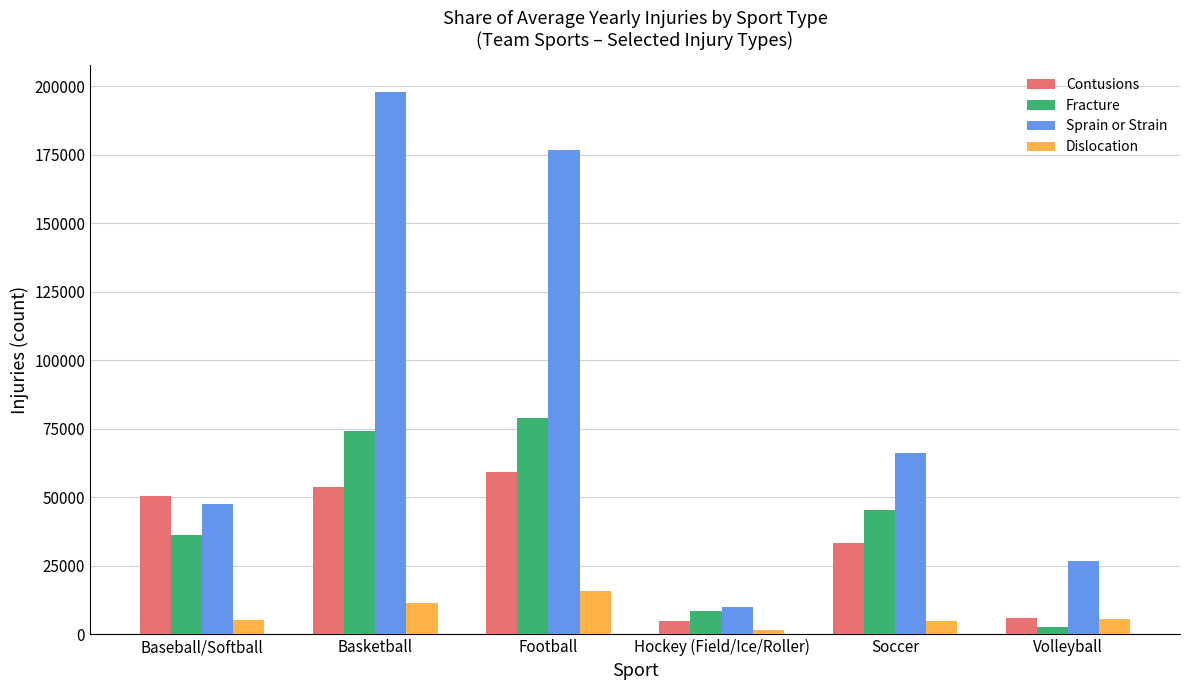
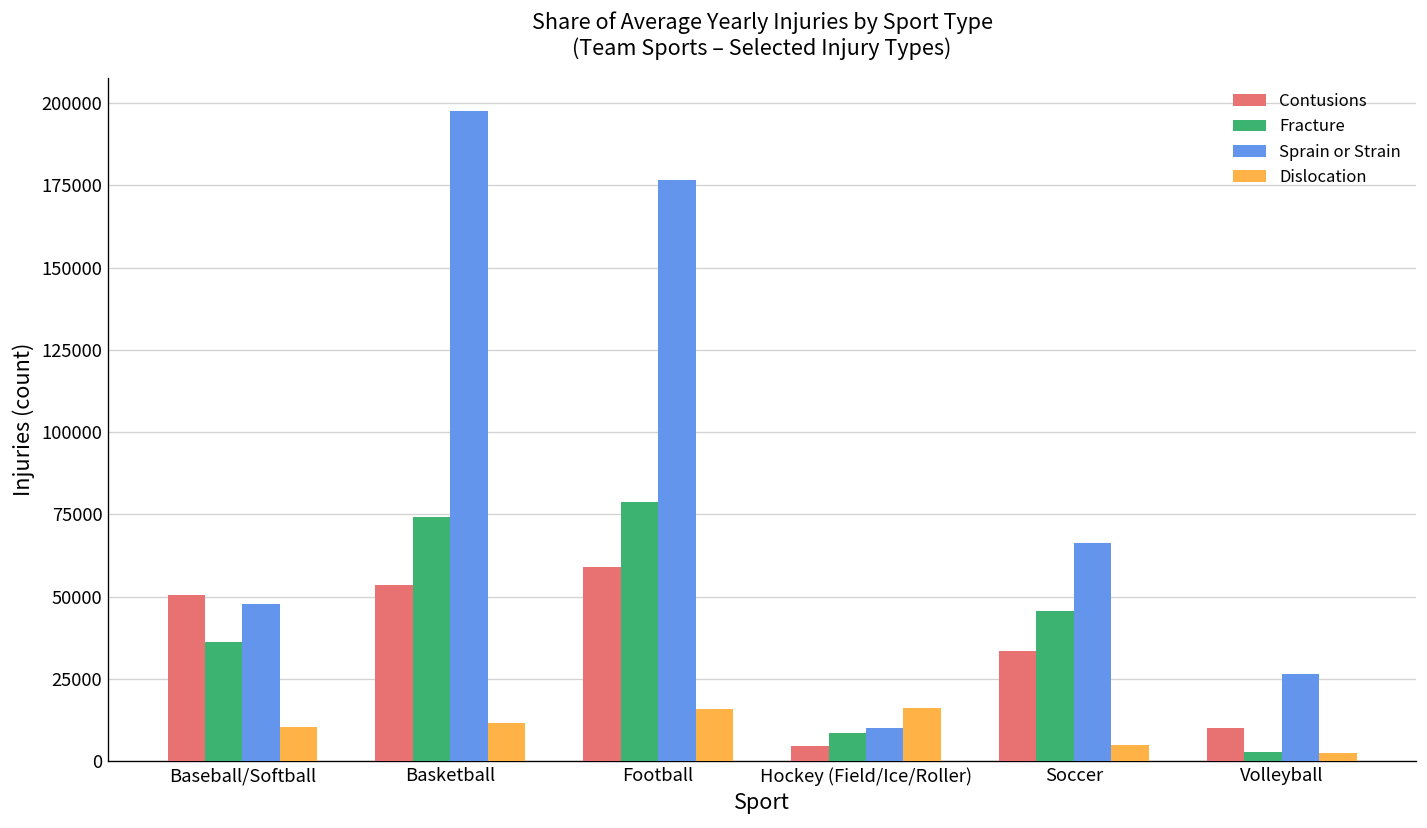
  {
    "Contusions": {
      "Baseball/Softball": 51000,
      "Basketball": 54000,
      "Football": 59000,
      "Hockey (Field/Ice/Roller)": 5000,
      "Soccer": 33000,
-     "Volleyball": 6000
+     "Volleyball": 10000
    },
    "Fracture": {
      "Baseball/Softball": 36000,
      "Basketball": 74000,
      "Football": 79000,
      "Hockey (Field/Ice/Roller)": 9000,
      "Soccer": 46000,
      "Volleyball": 3000
    },
    "Sprain or Strain": {
      "Baseball/Softball": 48000,
      "Basketball": 198000,
      "Football": 177000,
      "Hockey (Field/Ice/Roller)": 10000,
      "Soccer": 66000,
      "Volleyball": 27000
    },
    "Dislocation": {
-     "Baseball/Softball": 5000,
+     "Baseball/Softball": 10000,
      "Basketball": 12000,
      "Football": 16000,
-     "Hockey (Field/Ice/Roller)": 2000,
+     "Hockey (Field/Ice/Roller)": 16000,
      "Soccer": 5000,
-     "Volleyball": 6000
+     "Volleyball": 2000
    }
  }
